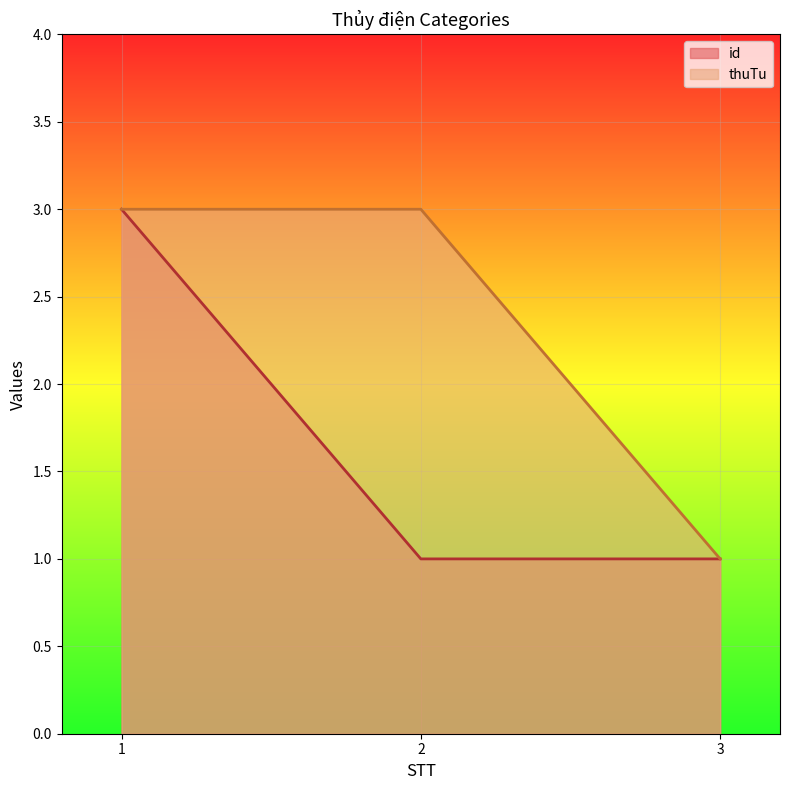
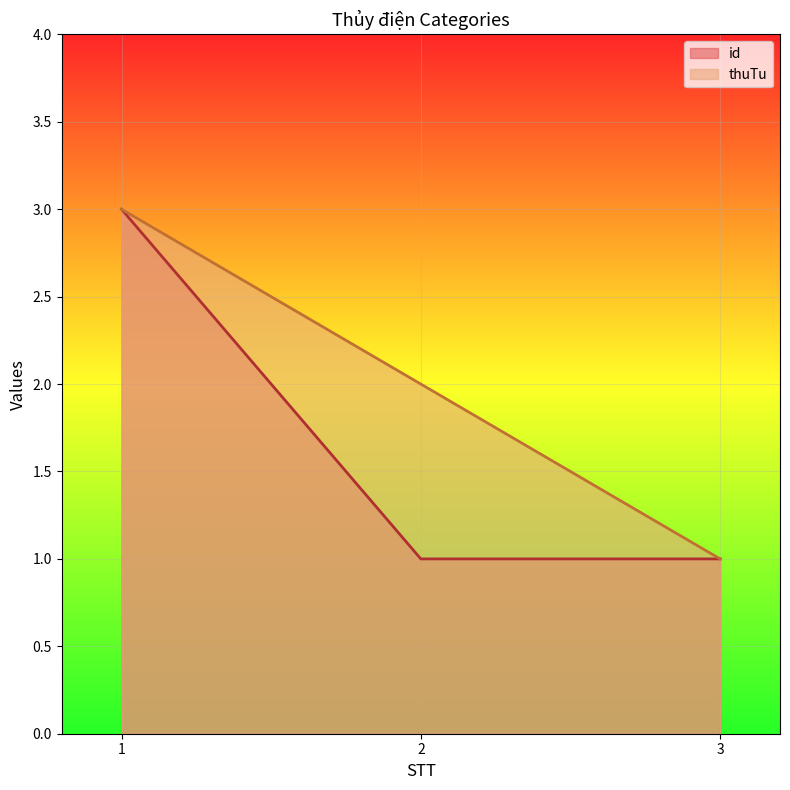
  {
    "id": {
      "2": 1
    },
    "thuTu": {
-     "2": 3
+     "2": 2
    }
  }
